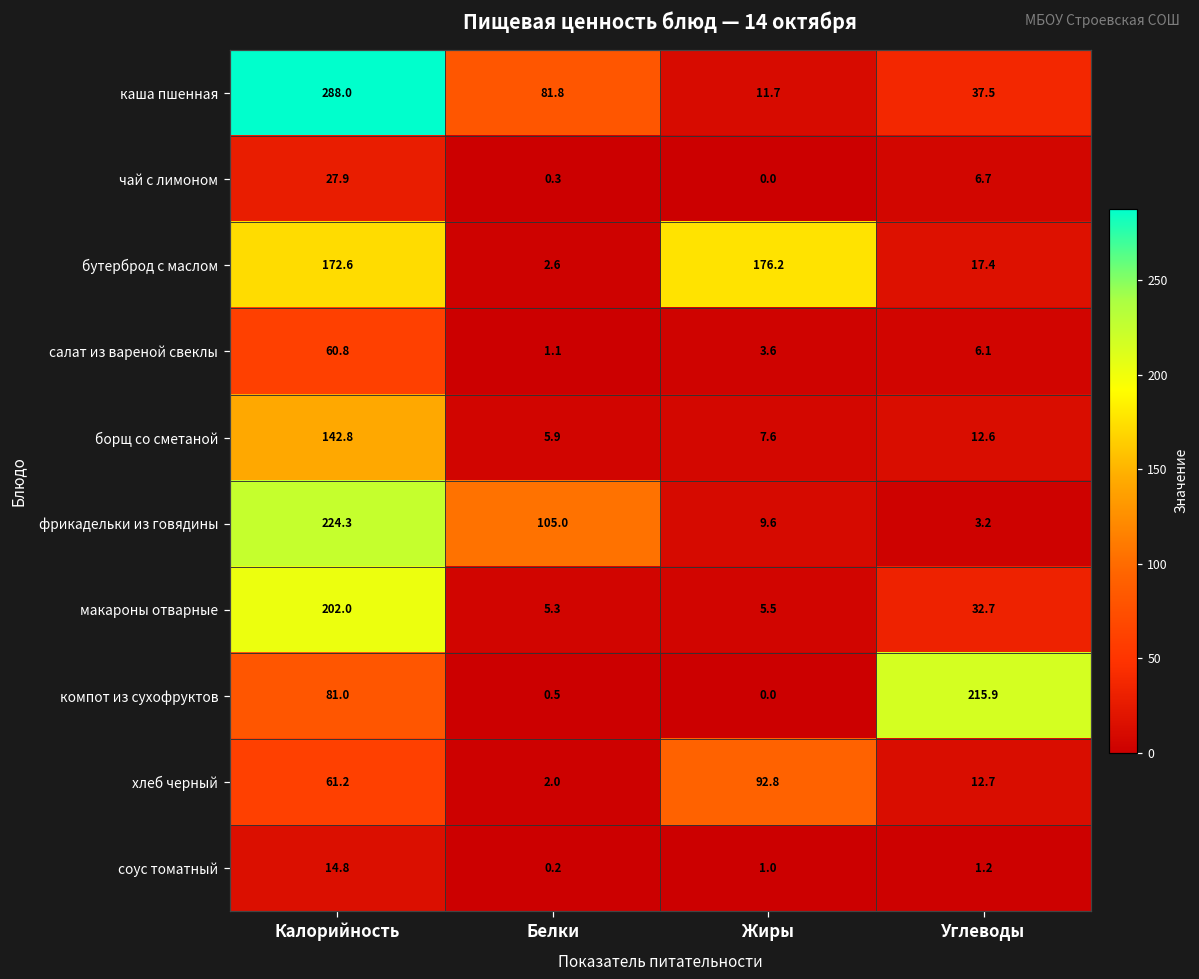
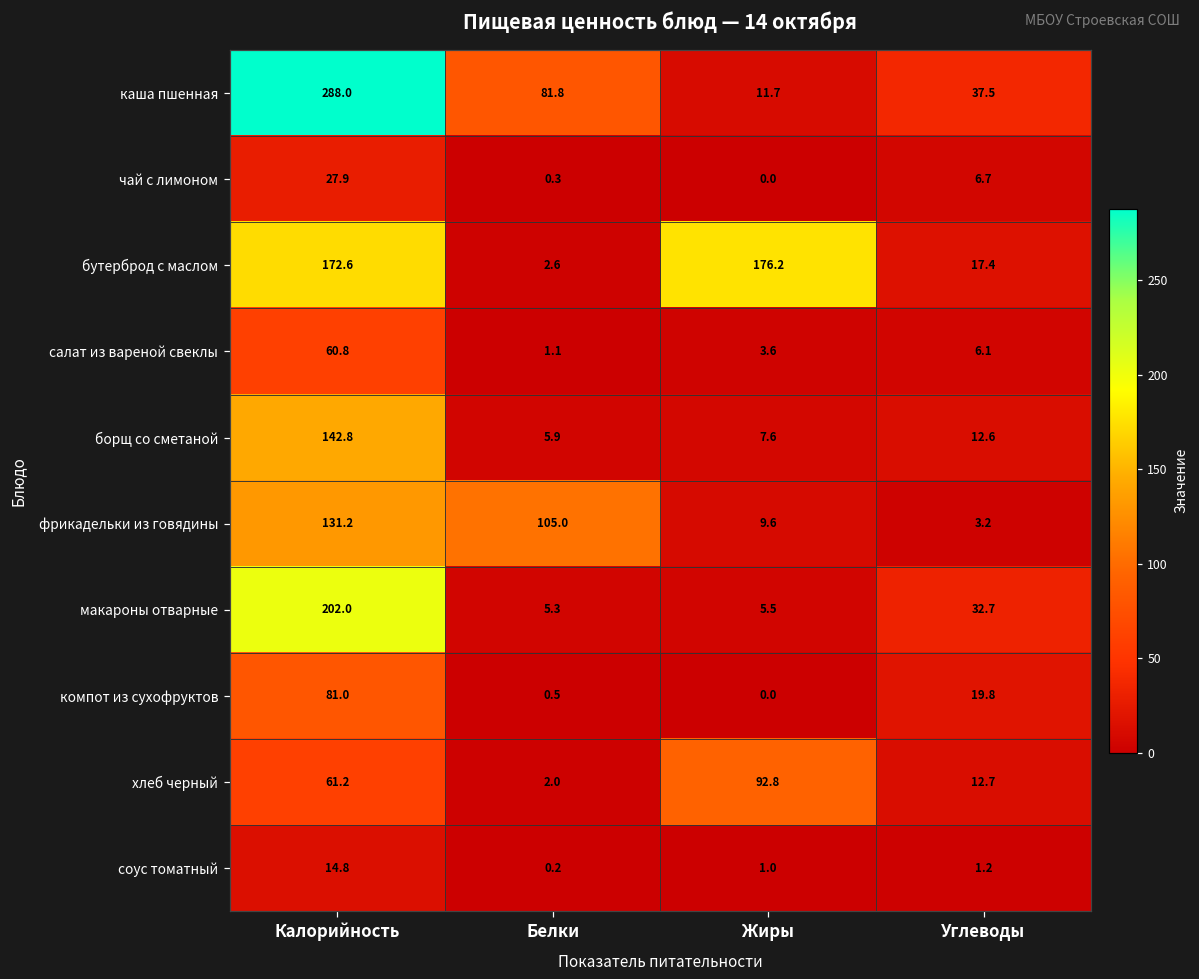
  {
    "каша пшенная": {
      "Калорийность": 288.0,
      "Белки": 81.8,
      "Жиры": 11.7,
      "Углеводы": 37.5
    },
    "чай с лимоном": {
      "Калорийность": 27.9,
      "Белки": 0.3,
      "Жиры": 0.0,
      "Углеводы": 6.7
    },
    "бутерброд с маслом": {
      "Калорийность": 172.6,
      "Белки": 2.6,
      "Жиры": 176.2,
      "Углеводы": 17.4
    },
    "салат из вареной свеклы": {
      "Калорийность": 60.8,
      "Белки": 1.1,
      "Жиры": 3.6,
      "Углеводы": 6.1
    },
    "борщ со сметаной": {
      "Калорийность": 142.8,
      "Белки": 5.9,
      "Жиры": 7.6,
      "Углеводы": 12.6
    },
    "фрикадельки из говядины": {
-     "Калорийность": 224.3,
+     "Калорийность": 131.2,
      "Белки": 105.0,
      "Жиры": 9.6,
      "Углеводы": 3.2
    },
    "макароны отварные": {
      "Калорийность": 202.0,
      "Белки": 5.3,
      "Жиры": 5.5,
      "Углеводы": 32.7
    },
    "компот из сухофруктов": {
      "Калорийность": 81.0,
      "Белки": 0.5,
      "Жиры": 0.0,
-     "Углеводы": 215.9
+     "Углеводы": 19.8
    },
    "хлеб черный": {
      "Калорийность": 61.2,
      "Белки": 2.0,
      "Жиры": 92.8,
      "Углеводы": 12.7
    },
    "соус томатный": {
      "Калорийность": 14.8,
      "Белки": 0.2,
      "Жиры": 1.0,
      "Углеводы": 1.2
    }
  }
